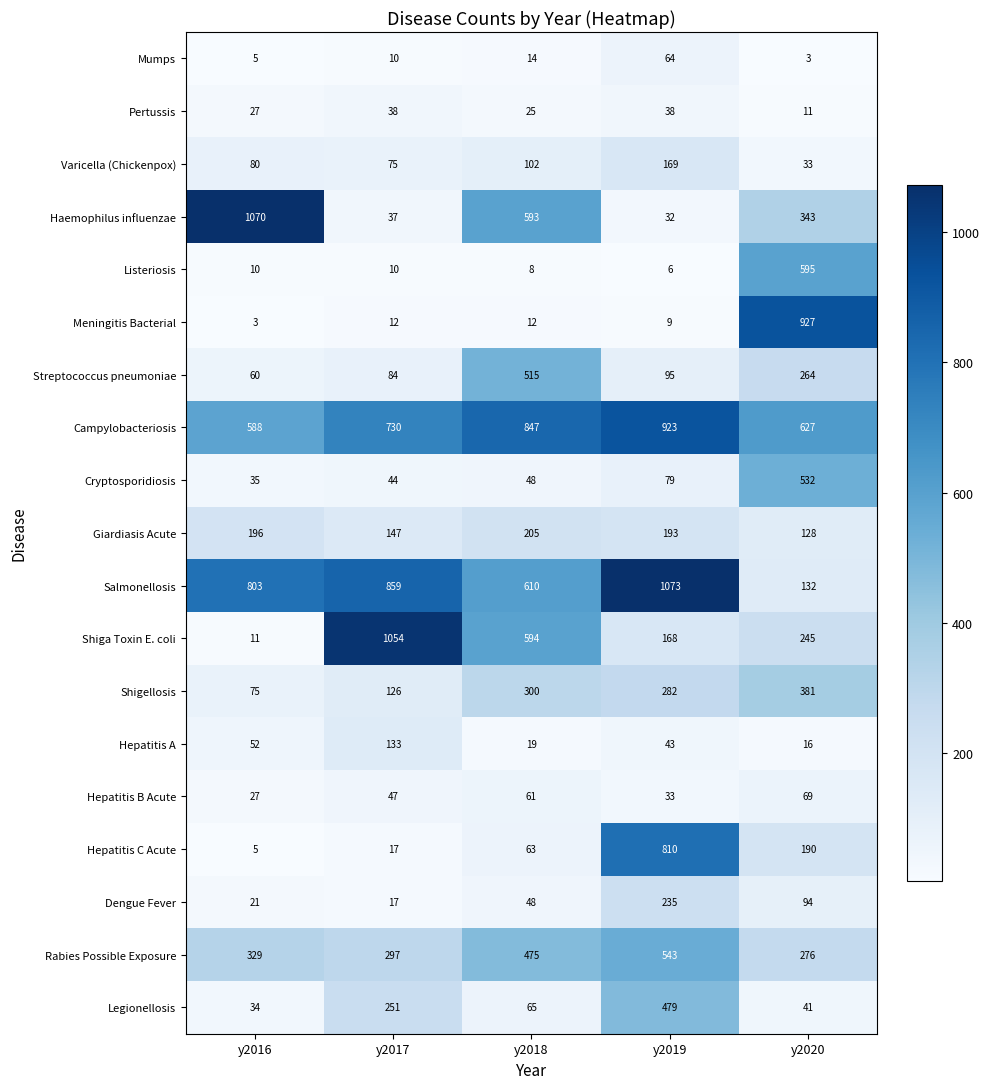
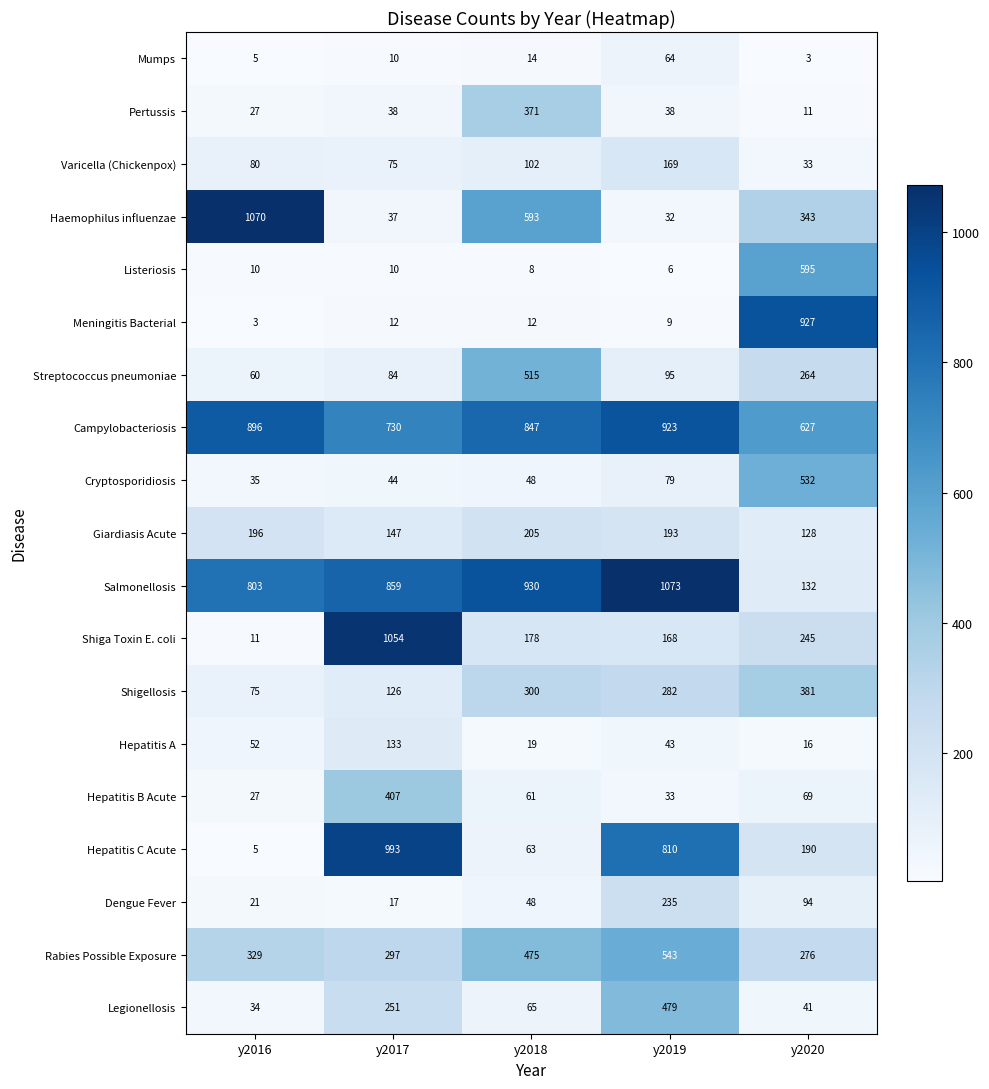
  {
    "Mumps": {
      "y2016": 5,
      "y2017": 10,
      "y2018": 14,
      "y2019": 64,
      "y2020": 3
    },
    "Pertussis": {
      "y2016": 27,
      "y2017": 38,
-     "y2018": 25,
+     "y2018": 371,
      "y2019": 38,
      "y2020": 11
    },
    "Varicella (Chickenpox)": {
      "y2016": 80,
      "y2017": 75,
      "y2018": 102,
      "y2019": 169,
      "y2020": 33
    },
    "Haemophilus influenzae": {
      "y2016": 1070,
      "y2017": 37,
      "y2018": 593,
      "y2019": 32,
      "y2020": 343
    },
    "Listeriosis": {
      "y2016": 10,
      "y2017": 10,
      "y2018": 8,
      "y2019": 6,
      "y2020": 595
    },
    "Meningitis Bacterial": {
      "y2016": 3,
      "y2017": 12,
      "y2018": 12,
      "y2019": 9,
      "y2020": 927
    },
    "Streptococcus pneumoniae": {
      "y2016": 60,
      "y2017": 84,
      "y2018": 515,
      "y2019": 95,
      "y2020": 264
    },
    "Campylobacteriosis": {
-     "y2016": 588,
+     "y2016": 896,
      "y2017": 730,
      "y2018": 847,
      "y2019": 923,
      "y2020": 627
    },
    "Cryptosporidiosis": {
      "y2016": 35,
      "y2017": 44,
      "y2018": 48,
      "y2019": 79,
      "y2020": 532
    },
    "Giardiasis Acute": {
      "y2016": 196,
      "y2017": 147,
      "y2018": 205,
      "y2019": 193,
      "y2020": 128
    },
    "Salmonellosis": {
      "y2016": 803,
      "y2017": 859,
-     "y2018": 610,
+     "y2018": 930,
      "y2019": 1073,
      "y2020": 132
    },
    "Shiga Toxin E. coli": {
      "y2016": 11,
      "y2017": 1054,
-     "y2018": 594,
+     "y2018": 178,
      "y2019": 168,
      "y2020": 245
    },
    "Shigellosis": {
      "y2016": 75,
      "y2017": 126,
      "y2018": 300,
      "y2019": 282,
      "y2020": 381
    },
    "Hepatitis A": {
      "y2016": 52,
      "y2017": 133,
      "y2018": 19,
      "y2019": 43,
      "y2020": 16
    },
    "Hepatitis B Acute": {
      "y2016": 27,
-     "y2017": 47,
+     "y2017": 407,
      "y2018": 61,
      "y2019": 33,
      "y2020": 69
    },
    "Hepatitis C Acute": {
      "y2016": 5,
-     "y2017": 17,
+     "y2017": 993,
      "y2018": 63,
      "y2019": 810,
      "y2020": 190
    },
    "Dengue Fever": {
      "y2016": 21,
      "y2017": 17,
      "y2018": 48,
      "y2019": 235,
      "y2020": 94
    },
    "Rabies Possible Exposure": {
      "y2016": 329,
      "y2017": 297,
      "y2018": 475,
      "y2019": 543,
      "y2020": 276
    },
    "Legionellosis": {
      "y2016": 34,
      "y2017": 251,
      "y2018": 65,
      "y2019": 479,
      "y2020": 41
    }
  }
